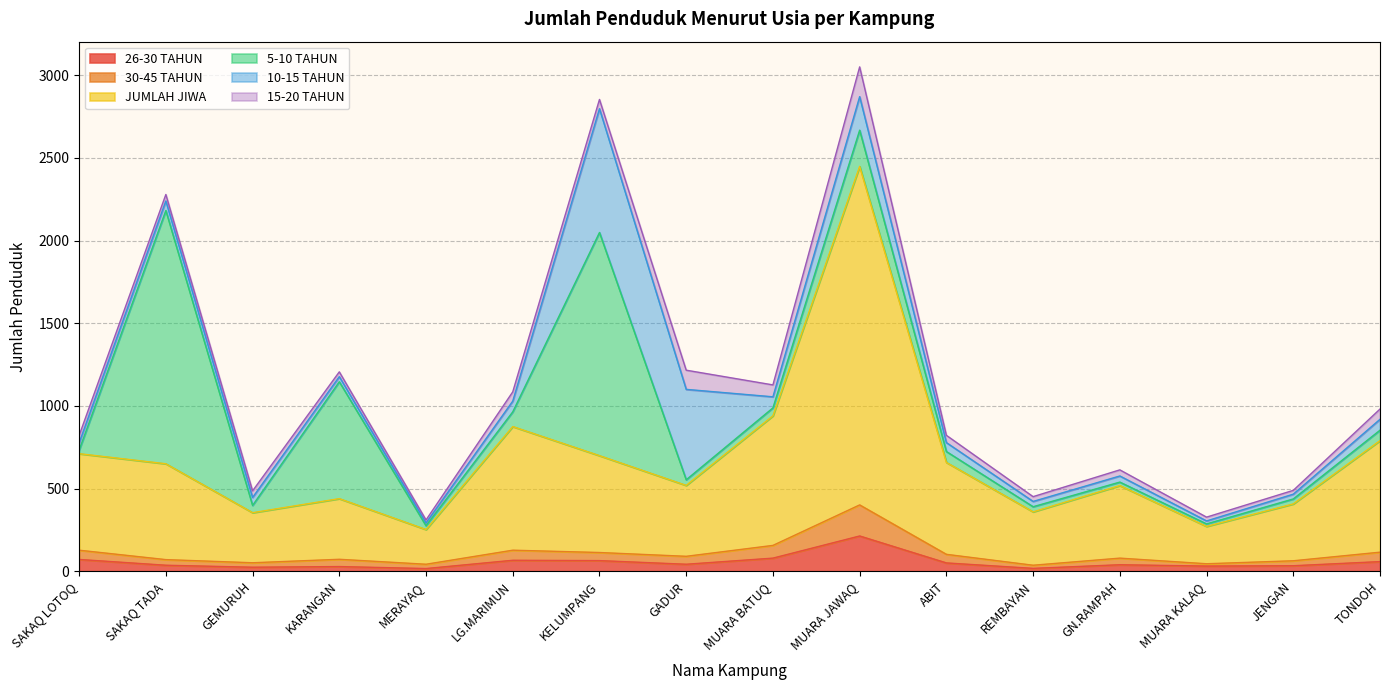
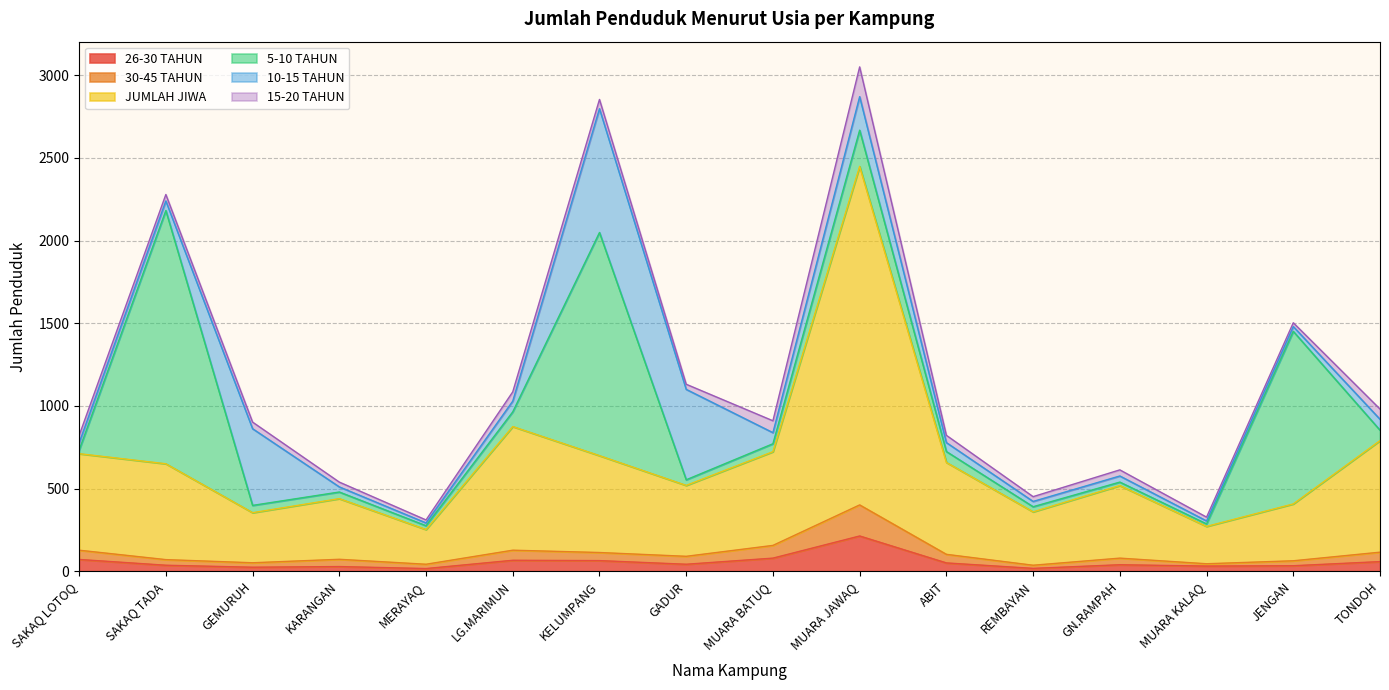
  {
    "JUMLAH JIWA": {
      "SAKAQ LOTOQ": 580,
      "SAKAQ TADA": 580,
      "GEMURUH": 300,
      "KARANGAN": 370,
      "MERAYAQ": 210,
      "LG.MARIMUN": 750,
      "KELUMPANG": 590,
      "GADUR": 430,
-     "MUARA BATUQ": 780,
+     "MUARA BATUQ": 570,
      "MUARA JAWAQ": 2050,
      "ABIT": 560,
      "REMBAYAN": 320,
      "GN.RAMPAH": 440,
      "JENGAN": 340,
      "TONDOH": 680
    },
    "5-10 TAHUN": {
      "SAKAQ LOTOQ": 20,
      "SAKAQ TADA": 1530,
      "GEMURUH": 40,
-     "KARANGAN": 710,
+     "KARANGAN": 40,
      "MERAYAQ": 20,
      "LG.MARIMUN": 90,
      "KELUMPANG": 1350,
      "GADUR": 30,
      "MUARA BATUQ": 50,
      "MUARA JAWAQ": 220,
      "ABIT": 70,
      "REMBAYAN": 30,
      "GN.RAMPAH": 20,
-     "JENGAN": 30,
+     "JENGAN": 1040,
      "TONDOH": 60
    },
    "10-15 TAHUN": {
      "SAKAQ LOTOQ": 40,
      "SAKAQ TADA": 60,
-     "GEMURUH": 50,
+     "GEMURUH": 460,
      "KARANGAN": 30,
      "MERAYAQ": 20,
      "LG.MARIMUN": 70,
      "KELUMPANG": 750,
      "GADUR": 550,
      "MUARA BATUQ": 70,
      "MUARA JAWAQ": 200,
      "ABIT": 50,
      "REMBAYAN": 30,
      "GN.RAMPAH": 40,
      "MUARA KALAQ": 20,
      "JENGAN": 30,
      "TONDOH": 70
    },
    "15-20 TAHUN": {
      "SAKAQ LOTOQ": 50,
      "SAKAQ TADA": 40,
      "GEMURUH": 40,
      "KARANGAN": 30,
      "MERAYAQ": 20,
      "LG.MARIMUN": 60,
      "KELUMPANG": 60,
-     "GADUR": 120,
+     "GADUR": 30,
      "MUARA BATUQ": 70,
      "MUARA JAWAQ": 180,
      "ABIT": 40,
      "REMBAYAN": 30,
      "GN.RAMPAH": 40,
      "MUARA KALAQ": 20,
      "JENGAN": 20,
      "TONDOH": 60
    }
  }
